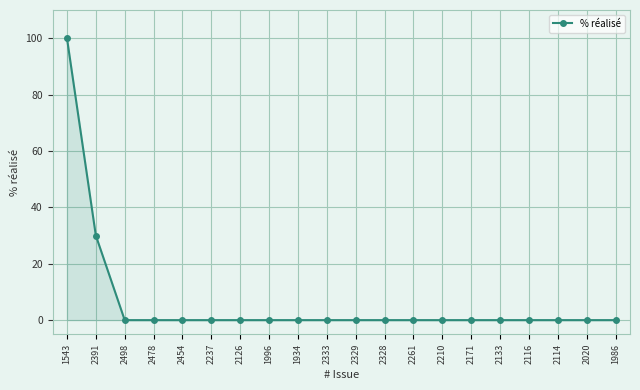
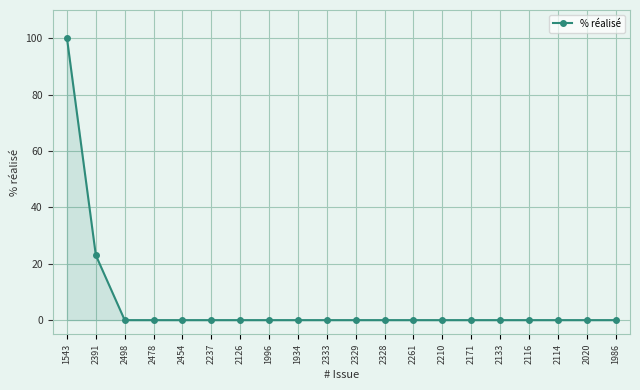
  {
    "1543": 100,
-   "2391": 30,
+   "2391": 23,
    "2498": 0,
    "2478": 0,
    "2454": 0,
    "2237": 0,
    "2126": 0,
    "1996": 0,
    "1934": 0,
    "2333": 0,
    "2329": 0,
    "2328": 0,
    "2261": 0,
    "2210": 0,
    "2171": 0,
    "2133": 0,
    "2116": 0,
    "2114": 0,
    "2020": 0,
    "1986": 0
  }
